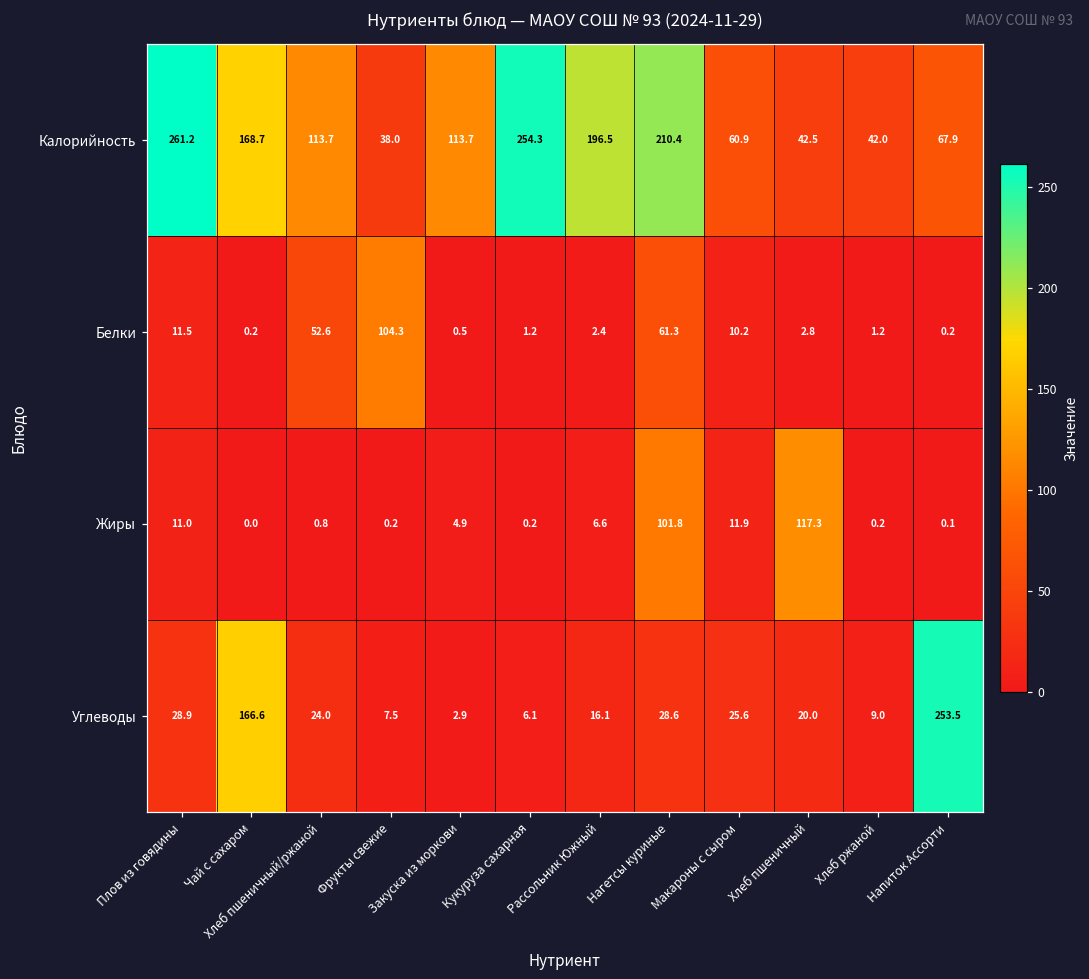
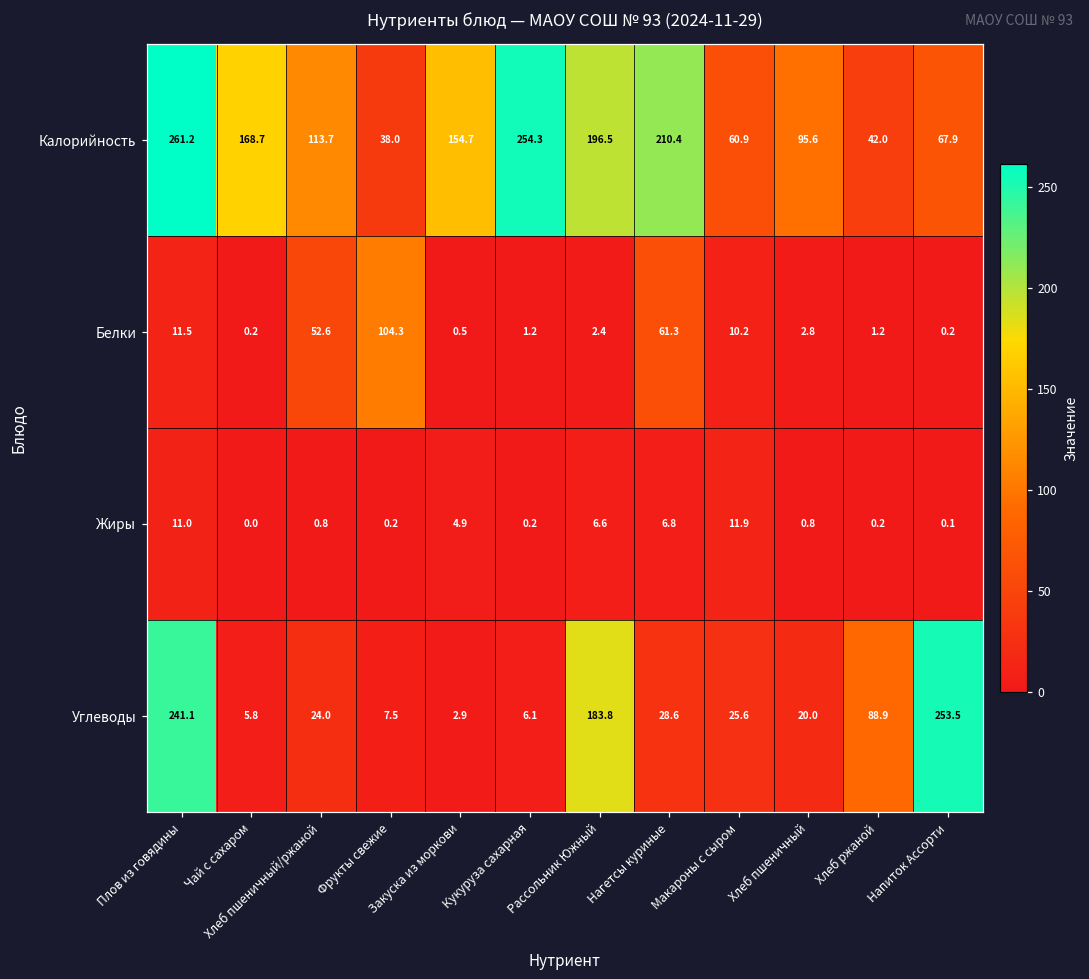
  {
    "Калорийность": {
      "Плов из говядины": 261.2,
      "Чай с сахаром": 168.7,
      "Хлеб пшеничный/ржаной": 113.7,
      "Фрукты свежие": 38.0,
-     "Закуска из моркови": 113.7,
+     "Закуска из моркови": 154.7,
      "Кукуруза сахарная": 254.3,
      "Рассольник Южный": 196.5,
      "Нагетсы куриные": 210.4,
      "Макароны с сыром": 60.9,
-     "Хлеб пшеничный": 42.5,
+     "Хлеб пшеничный": 95.6,
      "Хлеб ржаной": 42.0,
      "Напиток Ассорти": 67.9
    },
    "Белки": {
      "Плов из говядины": 11.5,
      "Чай с сахаром": 0.2,
      "Хлеб пшеничный/ржаной": 52.6,
      "Фрукты свежие": 104.3,
      "Закуска из моркови": 0.5,
      "Кукуруза сахарная": 1.2,
      "Рассольник Южный": 2.4,
      "Нагетсы куриные": 61.3,
      "Макароны с сыром": 10.2,
      "Хлеб пшеничный": 2.8,
      "Хлеб ржаной": 1.2,
      "Напиток Ассорти": 0.2
    },
    "Жиры": {
      "Плов из говядины": 11.0,
      "Чай с сахаром": 0.0,
      "Хлеб пшеничный/ржаной": 0.8,
      "Фрукты свежие": 0.2,
      "Закуска из моркови": 4.9,
      "Кукуруза сахарная": 0.2,
      "Рассольник Южный": 6.6,
-     "Нагетсы куриные": 101.8,
+     "Нагетсы куриные": 6.8,
      "Макароны с сыром": 11.9,
-     "Хлеб пшеничный": 117.3,
+     "Хлеб пшеничный": 0.8,
      "Хлеб ржаной": 0.2,
      "Напиток Ассорти": 0.1
    },
    "Углеводы": {
-     "Плов из говядины": 28.9,
-     "Чай с сахаром": 166.6,
+     "Плов из говядины": 241.1,
+     "Чай с сахаром": 5.8,
      "Хлеб пшеничный/ржаной": 24.0,
      "Фрукты свежие": 7.5,
      "Закуска из моркови": 2.9,
      "Кукуруза сахарная": 6.1,
-     "Рассольник Южный": 16.1,
+     "Рассольник Южный": 183.8,
      "Нагетсы куриные": 28.6,
      "Макароны с сыром": 25.6,
      "Хлеб пшеничный": 20.0,
-     "Хлеб ржаной": 9.0,
+     "Хлеб ржаной": 88.9,
      "Напиток Ассорти": 253.5
    }
  }
